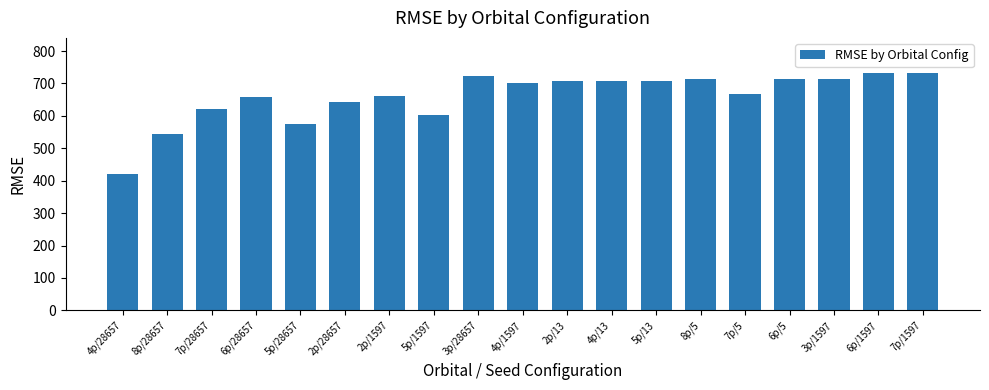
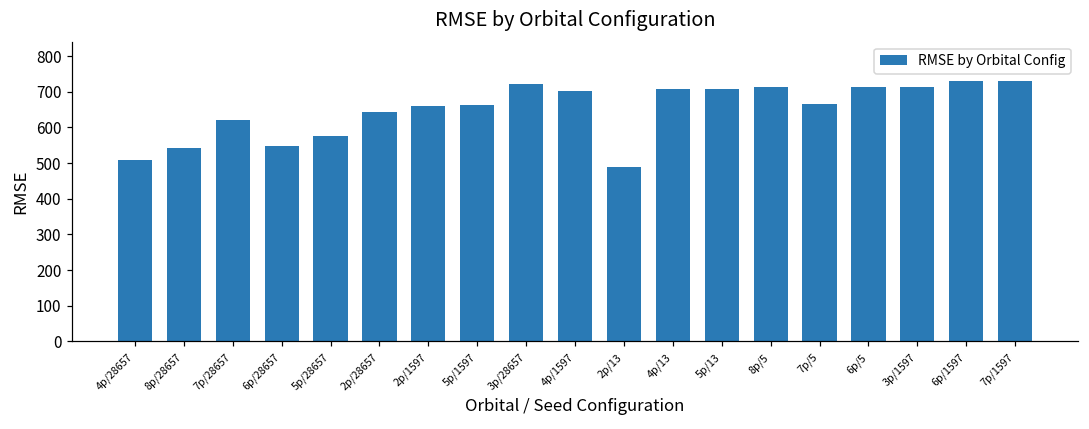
  {
-   "4p/28657": 420,
+   "4p/28657": 510,
    "8p/28657": 540,
    "7p/28657": 620,
-   "6p/28657": 660,
+   "6p/28657": 550,
    "5p/28657": 570,
    "2p/28657": 640,
    "2p/1597": 660,
-   "5p/1597": 600,
+   "5p/1597": 660,
    "3p/28657": 720,
    "4p/1597": 700,
-   "2p/13": 710,
+   "2p/13": 490,
    "4p/13": 710,
    "5p/13": 710,
    "8p/5": 710,
    "7p/5": 670,
    "6p/5": 710,
    "3p/1597": 710,
    "6p/1597": 730,
    "7p/1597": 730
  }
